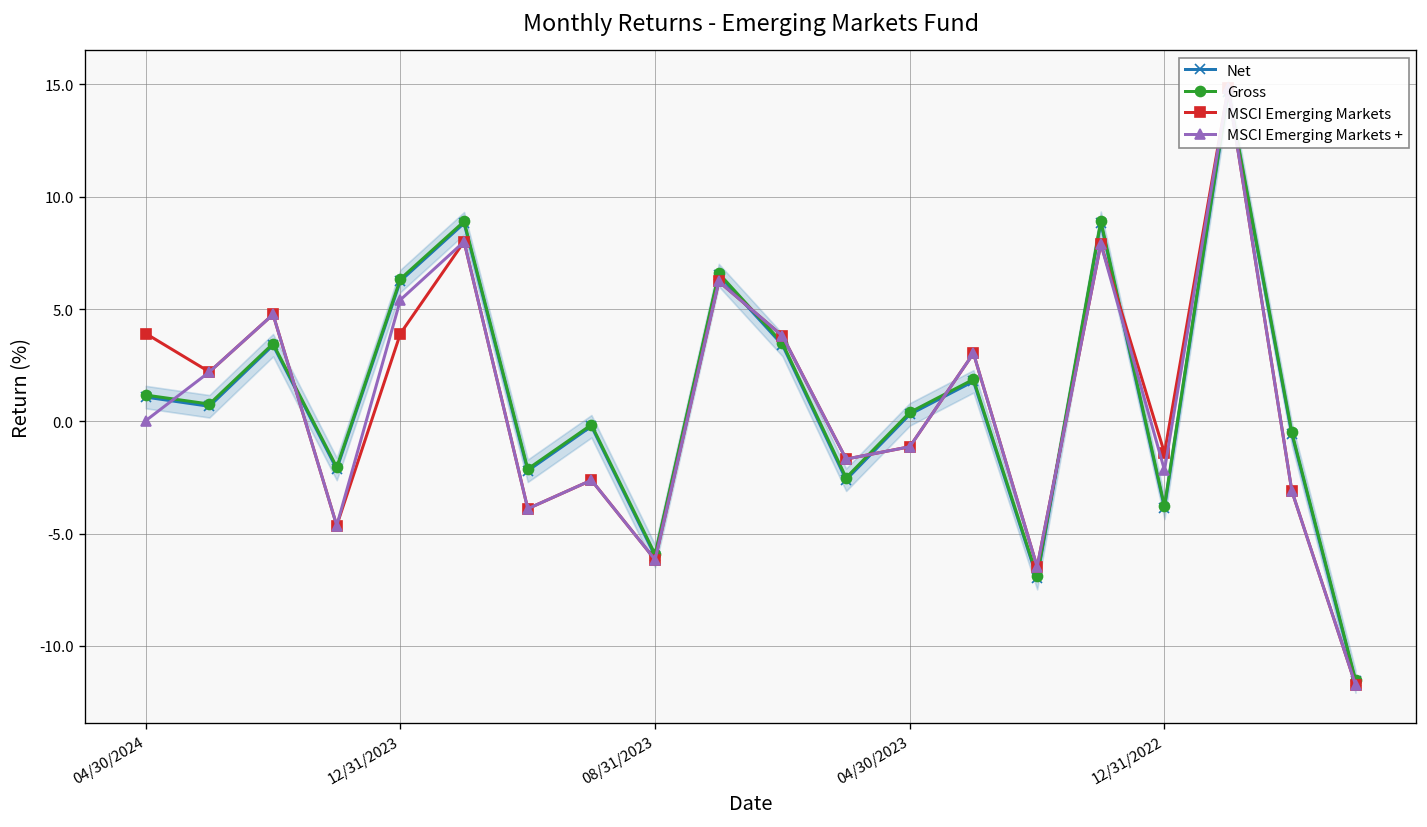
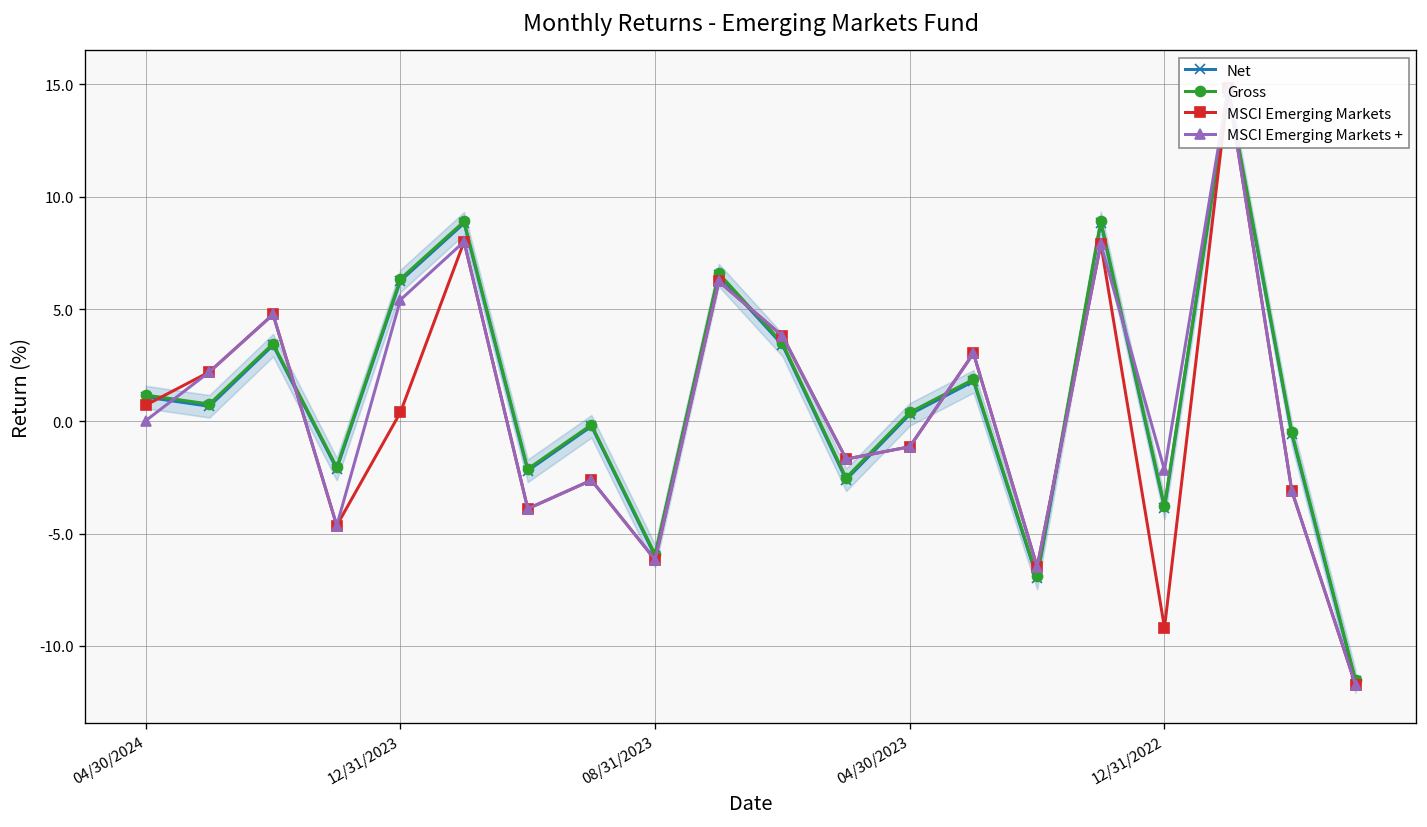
  {
    "MSCI Emerging Markets": {
-     "04/30/2024": 3.9,
-     "12/31/2023": 3.9,
-     "12/31/2022": -1.4
+     "04/30/2024": 0.7,
+     "12/31/2023": 0.4,
+     "12/31/2022": -9.2
    },
    "MSCI Emerging Markets +": {
      "04/30/2024": 0.0,
      "12/31/2023": 5.4,
      "12/31/2022": -2.2
    }
  }
